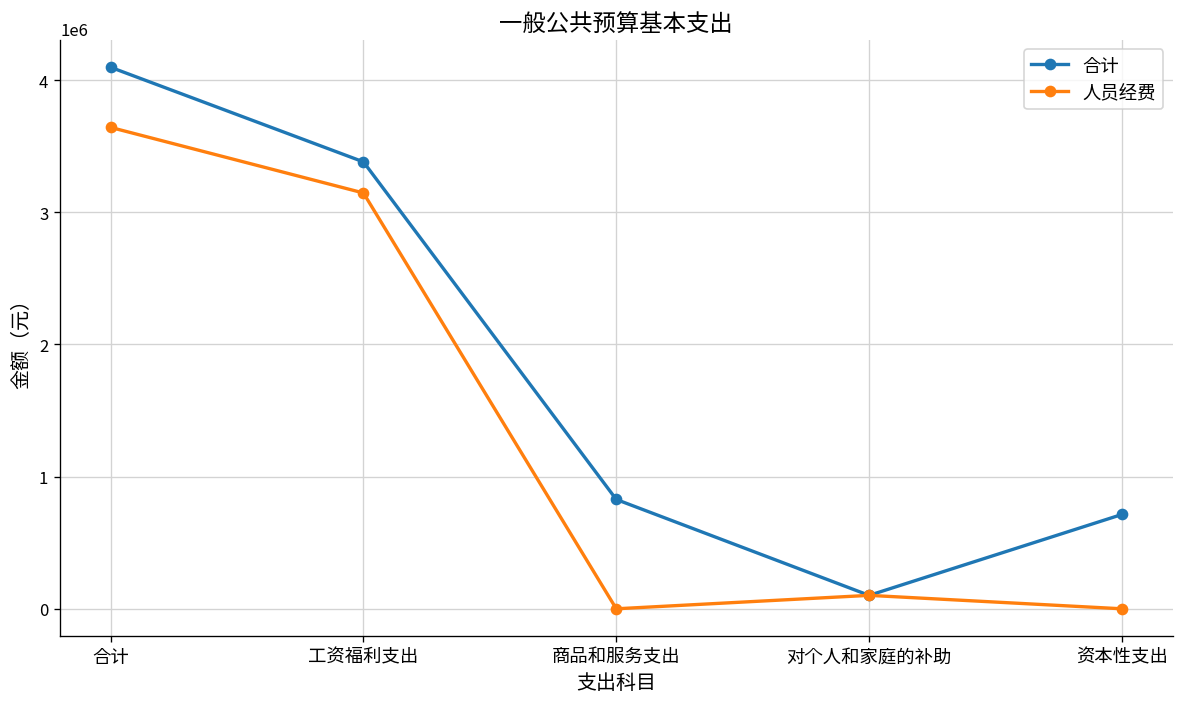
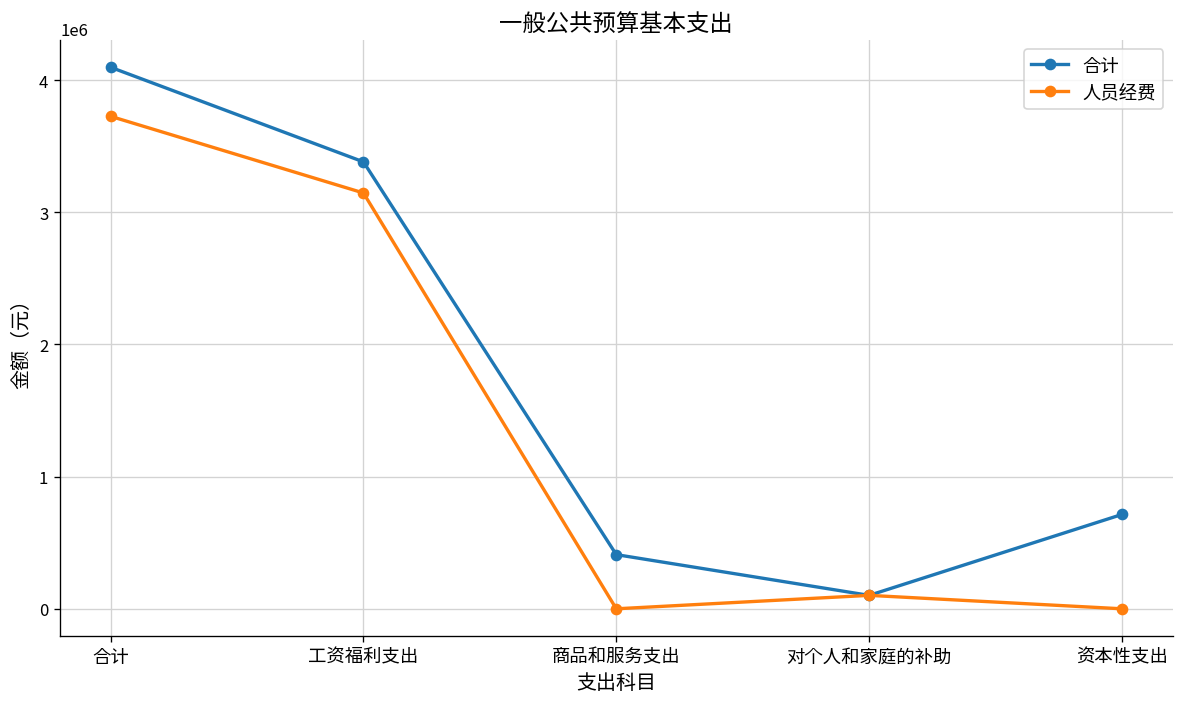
  {
    "合计": {
      "合计": 4100000,
      "工资福利支出": 3380000,
-     "商品和服务支出": 830000,
+     "商品和服务支出": 410000,
      "资本性支出": 710000
    },
    "人员经费": {
-     "合计": 3640000,
+     "合计": 3730000,
      "工资福利支出": 3150000,
      "商品和服务支出": 0,
      "资本性支出": 0
    }
  }
